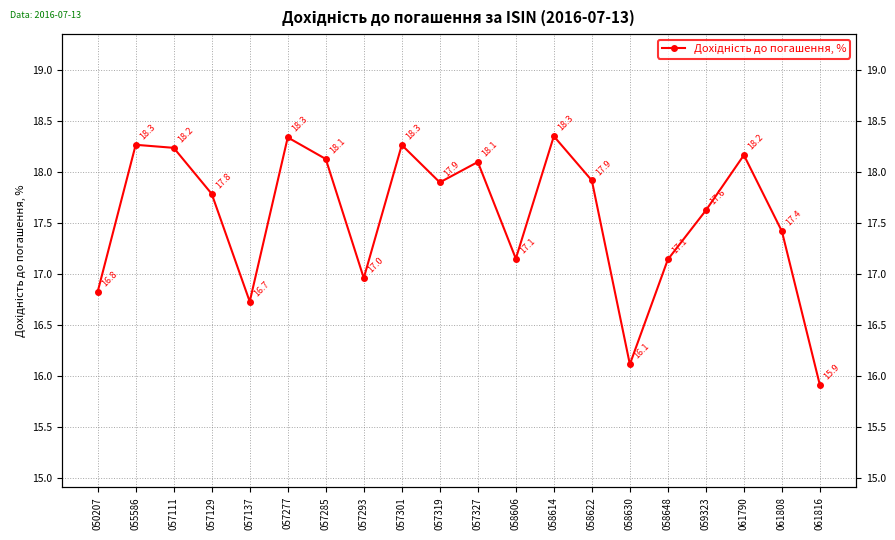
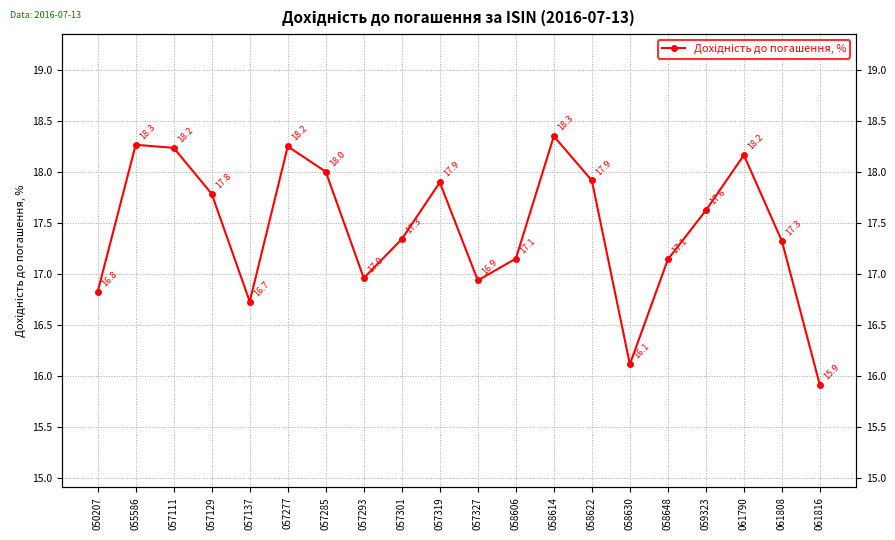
  {
    "050207": 16.8,
    "055586": 18.3,
    "057111": 18.2,
    "057129": 17.8,
    "057137": 16.7,
-   "057277": 18.3,
-   "057285": 18.1,
+   "057277": 18.2,
+   "057285": 18.0,
    "057293": 17.0,
-   "057301": 18.3,
+   "057301": 17.3,
    "057319": 17.9,
-   "057327": 18.1,
+   "057327": 16.9,
    "058606": 17.1,
    "058614": 18.3,
    "058622": 17.9,
    "058630": 16.1,
    "058648": 17.1,
    "059323": 17.6,
    "061790": 18.2,
-   "061808": 17.4,
+   "061808": 17.3,
    "061816": 15.9
  }
